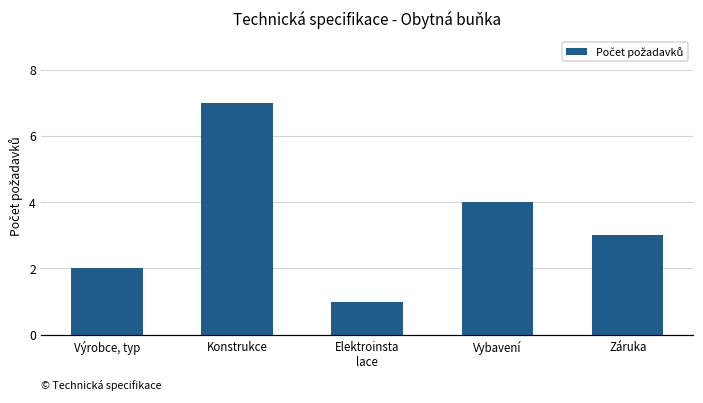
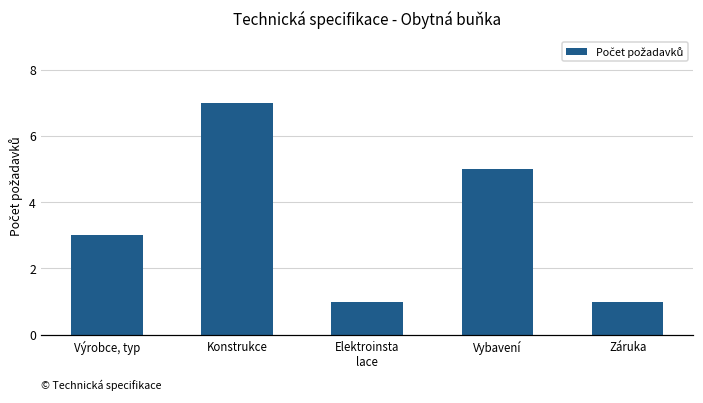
  {
-   "Výrobce, typ": 2,
+   "Výrobce, typ": 3,
    "Konstrukce": 7,
    "Elektroinsta lace": 1,
-   "Vybavení": 4,
-   "Záruka": 3
+   "Vybavení": 5,
+   "Záruka": 1
  }
